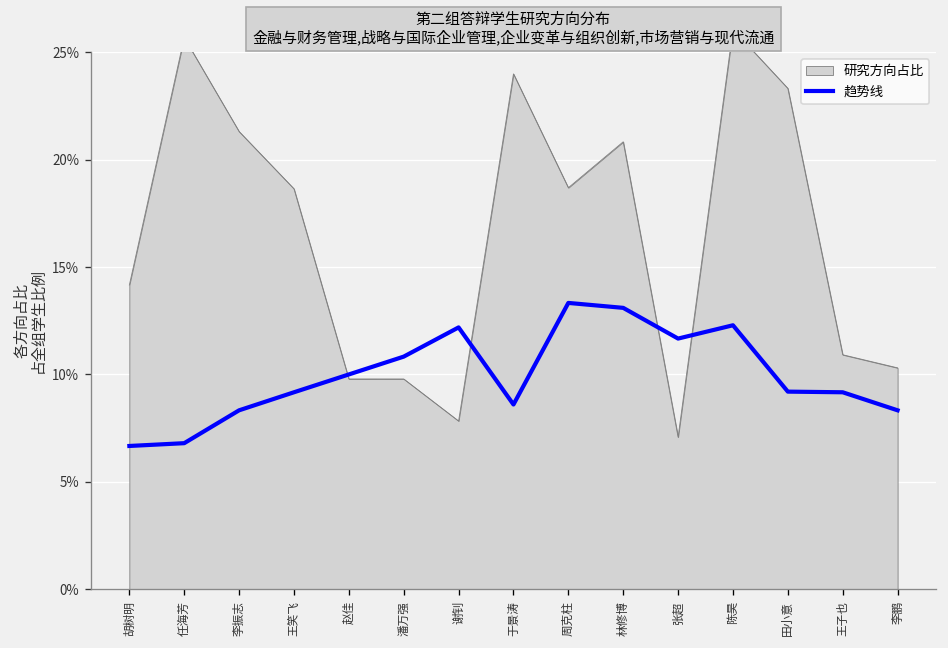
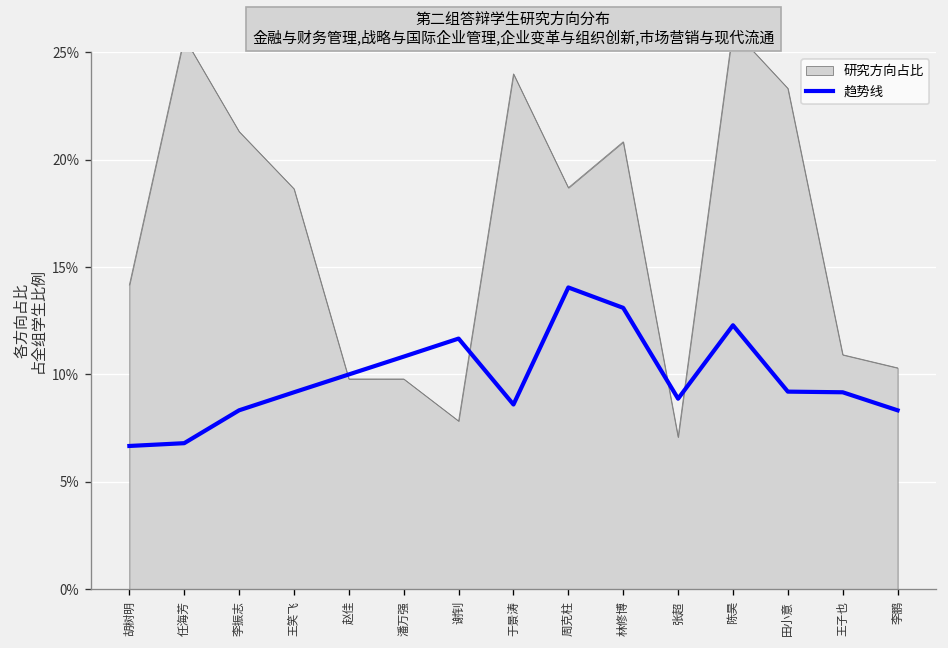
  {
    "研究方向占比": {
      "胡树明": "14.2%",
      "李振志": "21.3%",
      "王笑飞": "18.6%",
      "赵佳": "9.8%",
      "潘万强": "9.8%",
      "谢钊": "7.8%",
      "于景涛": "24.0%",
      "周克柱": "18.7%",
      "林修博": "20.8%",
      "张超": "7.1%",
      "田小意": "23.3%",
      "王子也": "10.9%",
      "李鹏": "10.3%"
    },
    "趋势线": {
      "胡树明": "6.7%",
      "任海芳": "6.8%",
      "李振志": "8.3%",
      "王笑飞": "9.2%",
      "赵佳": "10.0%",
      "潘万强": "10.8%",
-     "谢钊": "12.2%",
+     "谢钊": "11.7%",
      "于景涛": "8.6%",
-     "周克柱": "13.3%",
+     "周克柱": "14.1%",
      "林修博": "13.1%",
-     "张超": "11.7%",
+     "张超": "8.9%",
      "陈昊": "12.3%",
      "田小意": "9.2%",
      "王子也": "9.2%",
      "李鹏": "8.3%"
    }
  }
